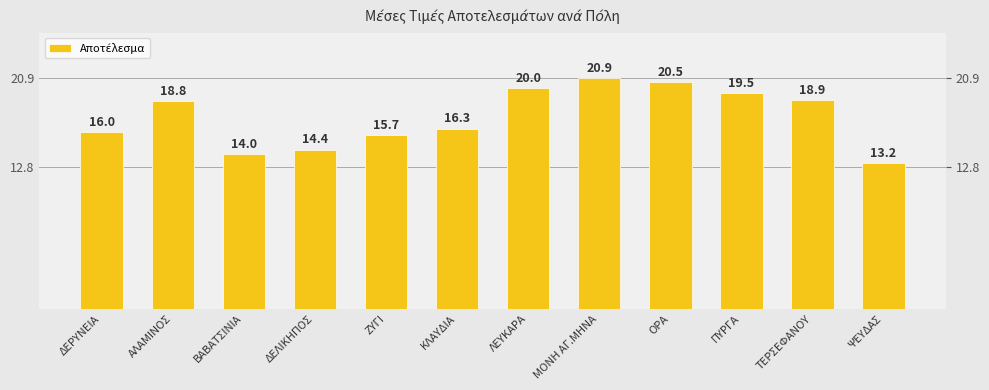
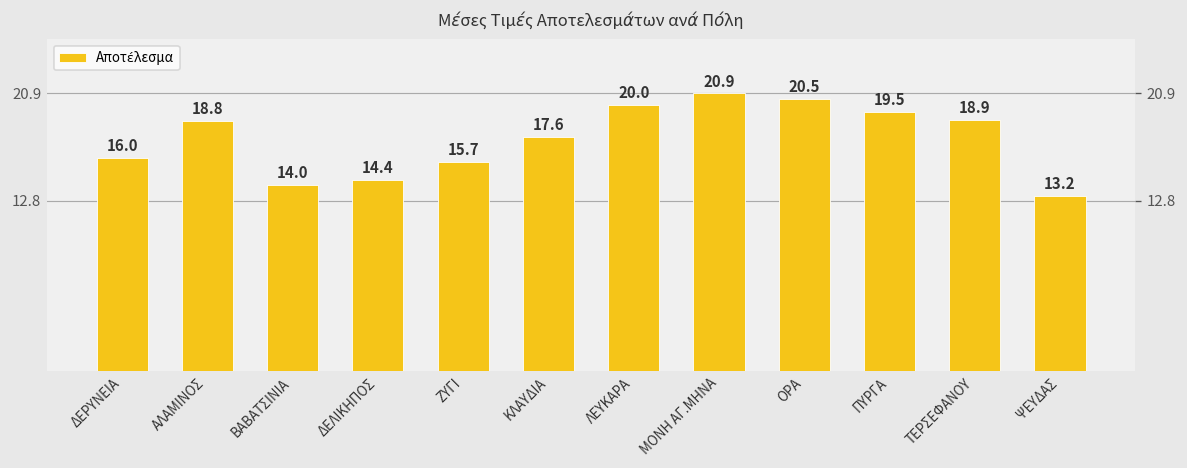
  {
    "ΔΕΡΥΝΕΙΑ": 16.0,
    "ΑΛΑΜΙΝΟΣ": 18.8,
    "ΒΑΒΑΤΣΙΝΙΑ": 14.0,
    "ΔΕΛΙΚΗΠΟΣ": 14.4,
    "ΖΥΓΙ": 15.7,
-   "ΚΛΑΥΔΙΑ": 16.3,
+   "ΚΛΑΥΔΙΑ": 17.6,
    "ΛΕΥΚΑΡΑ": 20.0,
    "ΜΟΝΗ ΑΓ.ΜΗΝΑ": 20.9,
    "ΟΡΑ": 20.5,
    "ΠΥΡΓΑ": 19.5,
    "ΤΕΡΣΕΦΑΝΟΥ": 18.9,
    "ΨΕΥΔΑΣ": 13.2
  }
